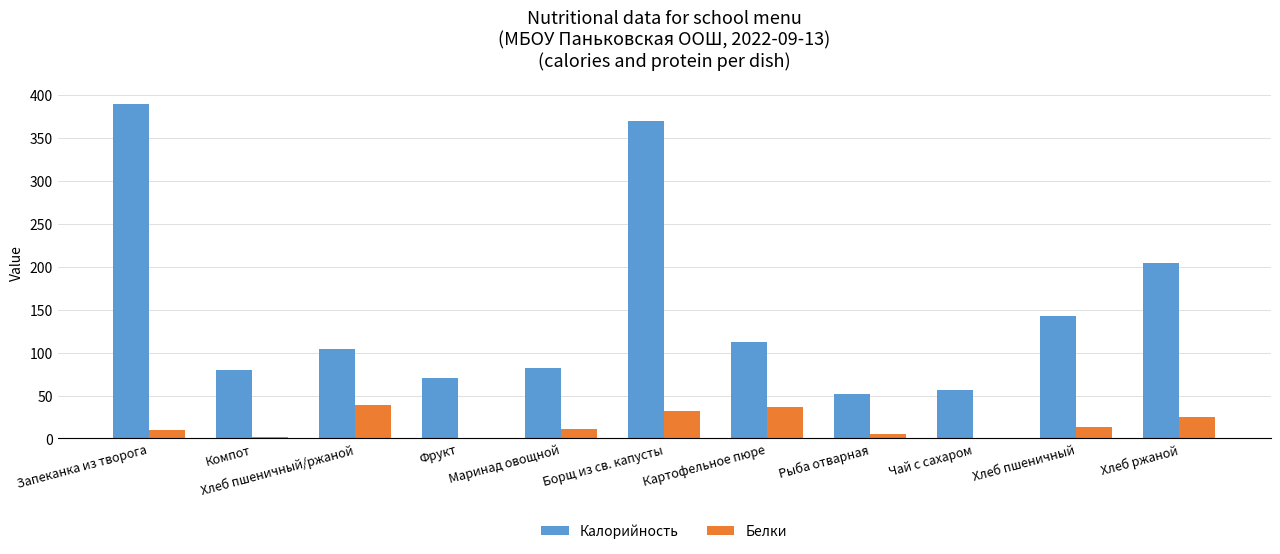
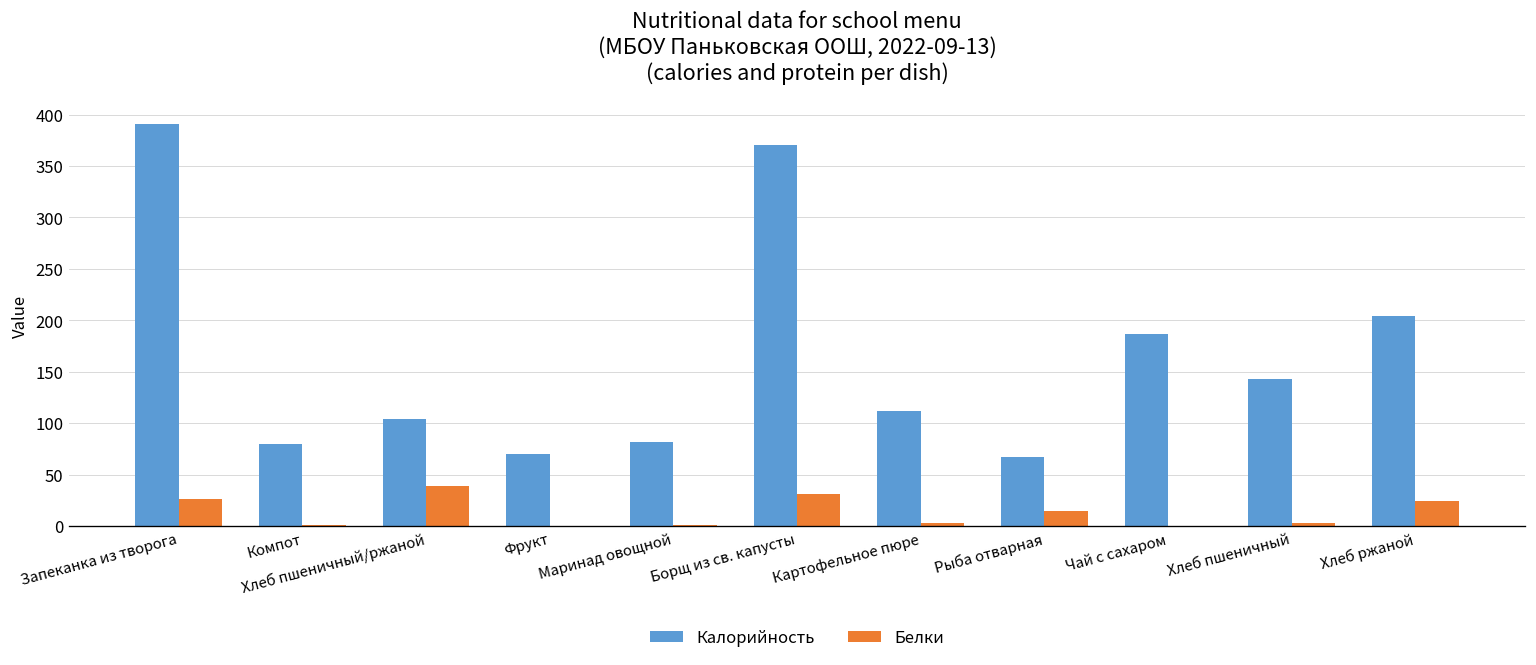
  {
    "Калорийность": {
      "Запеканка из творога": 390,
      "Компот": 80,
      "Хлеб пшеничный/ржаной": 100,
      "Фрукт": 70,
      "Маринад овощной": 80,
      "Борщ из св. капусты": 370,
      "Картофельное пюре": 110,
-     "Рыба отварная": 50,
-     "Чай с сахаром": 60,
+     "Рыба отварная": 70,
+     "Чай с сахаром": 190,
      "Хлеб пшеничный": 140,
      "Хлеб ржаной": 200
    },
    "Белки": {
-     "Запеканка из творога": 10,
+     "Запеканка из творога": 30,
      "Хлеб пшеничный/ржаной": 40,
-     "Маринад овощной": 10,
+     "Маринад овощной": 0,
      "Борщ из св. капусты": 30,
-     "Картофельное пюре": 40,
-     "Рыба отварная": 0,
-     "Хлеб пшеничный": 10,
+     "Картофельное пюре": 0,
+     "Рыба отварная": 20,
+     "Хлеб пшеничный": 0,
      "Хлеб ржаной": 30
    }
  }
